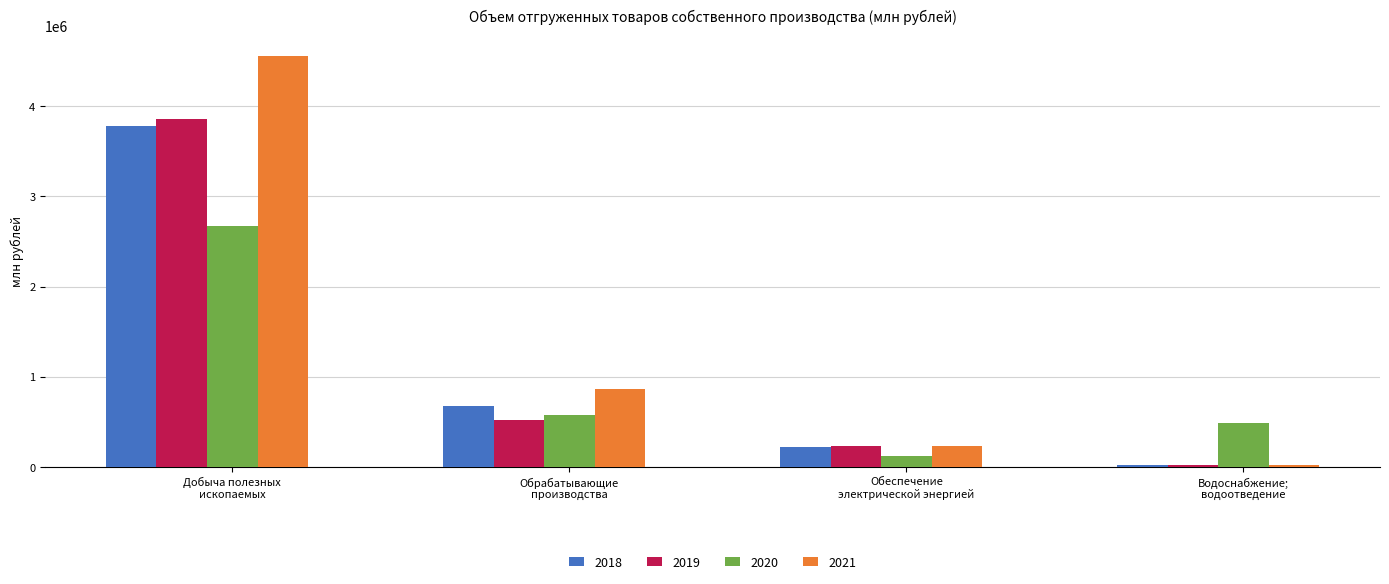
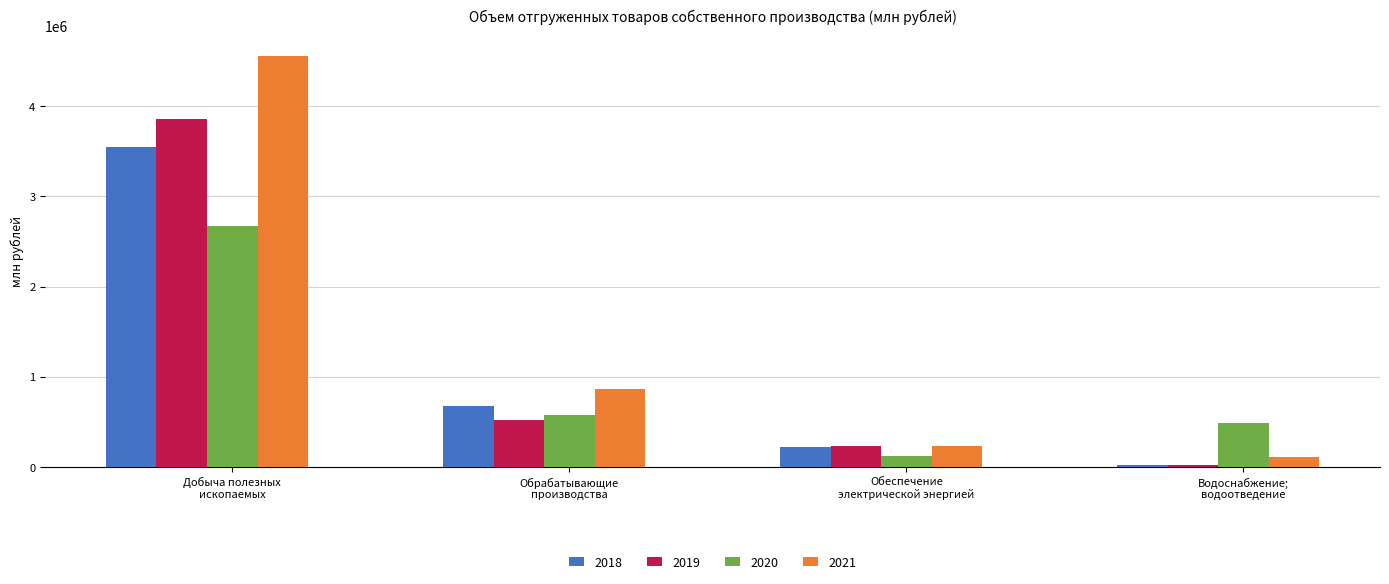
  {
    "2018": {
-     "Добыча полезных ископаемых": 3800000,
+     "Добыча полезных ископаемых": 3600000,
      "Обрабатывающие производства": 700000,
      "Обеспечение электрической энергией": 200000
    },
    "2019": {
      "Добыча полезных ископаемых": 3900000,
      "Обрабатывающие производства": 500000,
      "Обеспечение электрической энергией": 200000
    },
    "2020": {
      "Добыча полезных ископаемых": 2700000,
      "Обрабатывающие производства": 600000,
      "Обеспечение электрической энергией": 100000,
      "Водоснабжение; водоотведение": 500000
    },
    "2021": {
      "Добыча полезных ископаемых": 4600000,
      "Обрабатывающие производства": 900000,
      "Обеспечение электрической энергией": 200000,
-     "Водоснабжение; водоотведение": 0
+     "Водоснабжение; водоотведение": 100000
    }
  }
